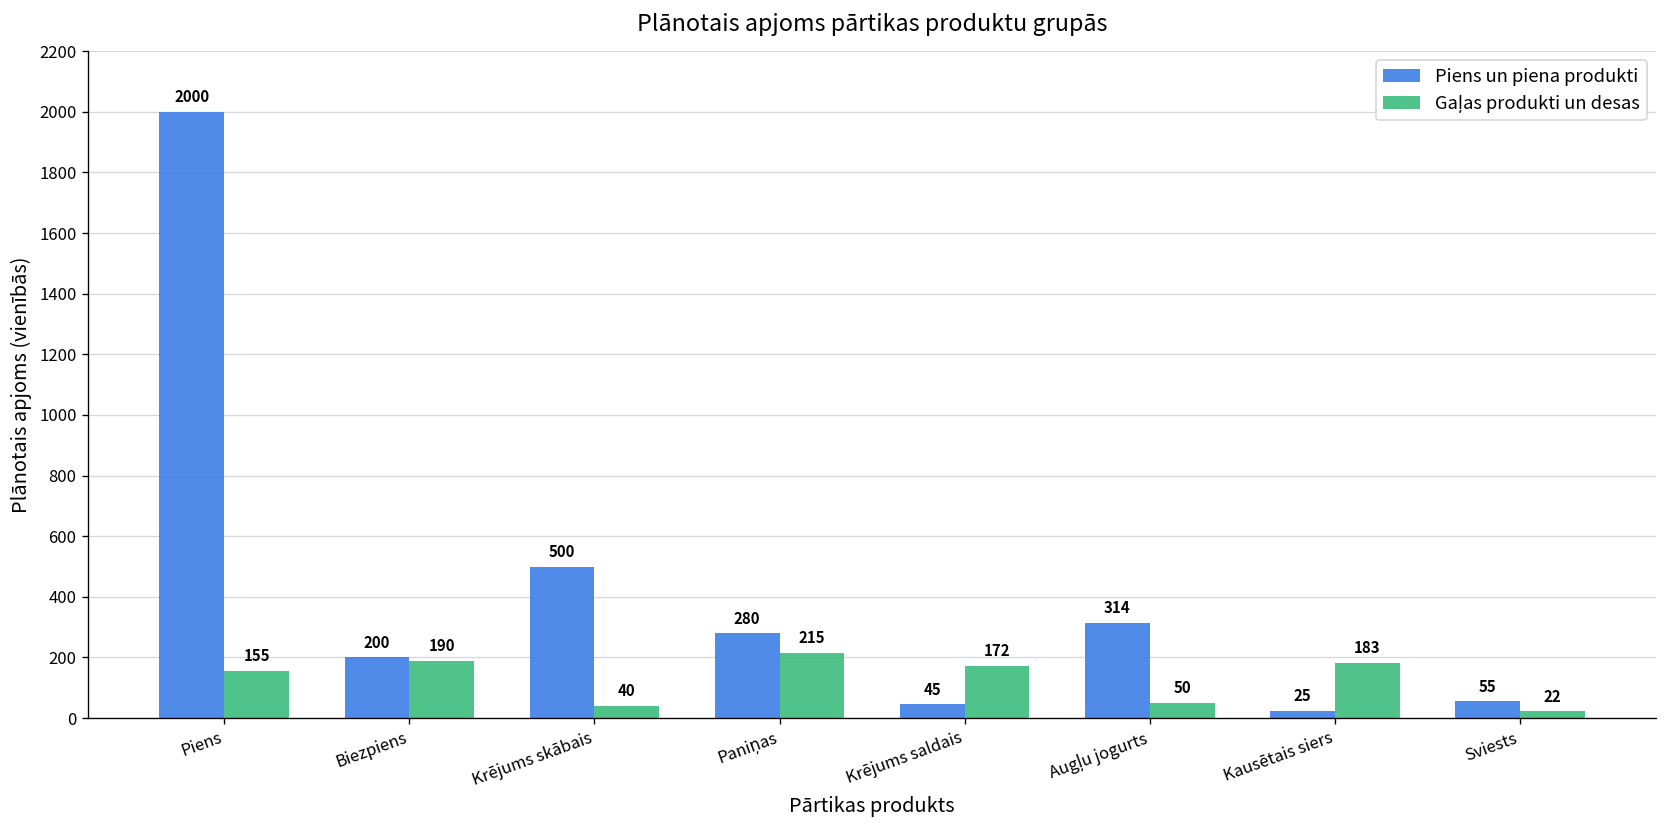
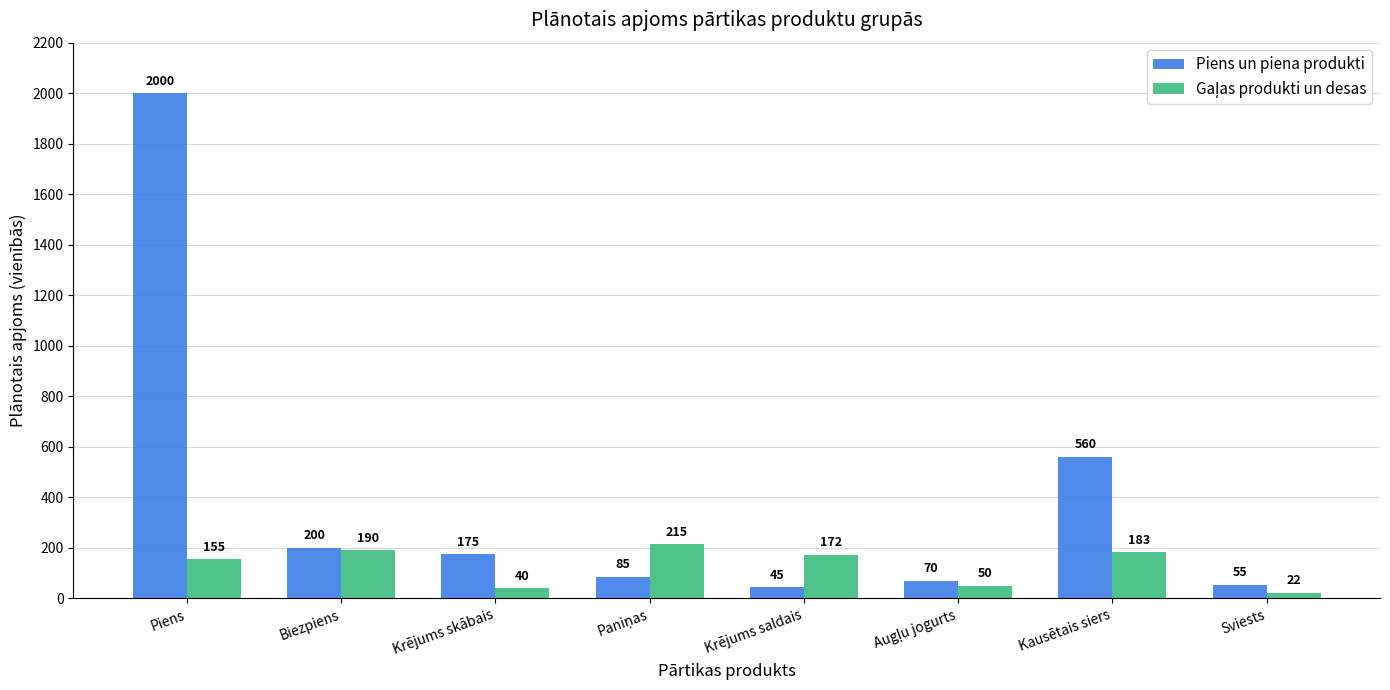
  {
    "Piens un piena produkti": {
      "Piens": 2000,
      "Biezpiens": 200,
-     "Krējums skābais": 500,
-     "Paniņas": 280,
+     "Krējums skābais": 175,
+     "Paniņas": 85,
      "Krējums saldais": 45,
-     "Augļu jogurts": 314,
-     "Kausētais siers": 25,
+     "Augļu jogurts": 70,
+     "Kausētais siers": 560,
      "Sviests": 55
    },
    "Gaļas produkti un desas": {
      "Piens": 155,
      "Biezpiens": 190,
      "Krējums skābais": 40,
      "Paniņas": 215,
      "Krējums saldais": 172,
      "Augļu jogurts": 50,
      "Kausētais siers": 183,
      "Sviests": 22
    }
  }
